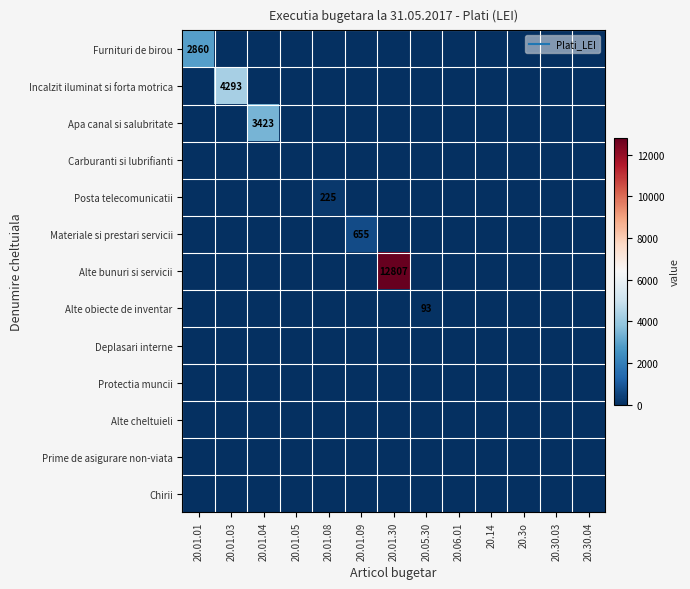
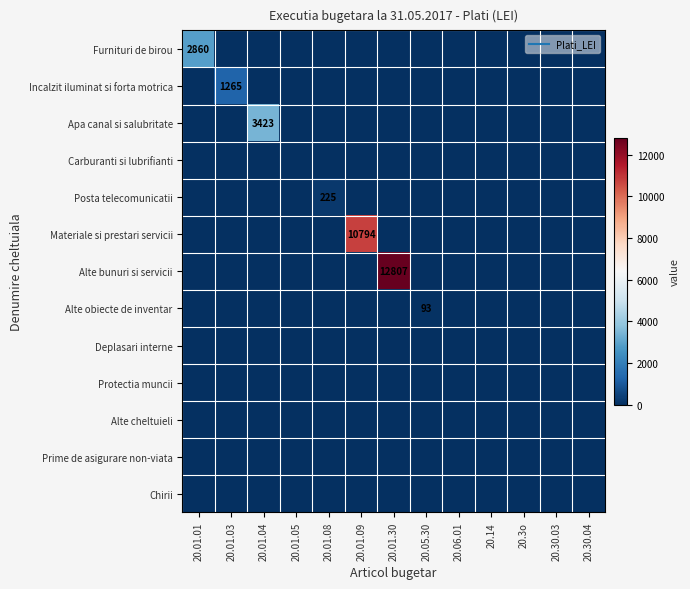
  {
    "Furnituri de birou": {
      "20.01.01": 2860
    },
    "Incalzit iluminat si forta motrica": {
-     "20.01.03": 4293
+     "20.01.03": 1265
    },
    "Apa canal si salubritate": {
      "20.01.04": 3423
    },
    "Posta telecomunicatii": {
      "20.01.08": 225
    },
    "Materiale si prestari servicii": {
-     "20.01.09": 655
+     "20.01.09": 10794
    },
    "Alte bunuri si servicii": {
      "20.01.30": 12807
    },
    "Alte obiecte de inventar": {
      "20.05.30": 93
    }
  }
